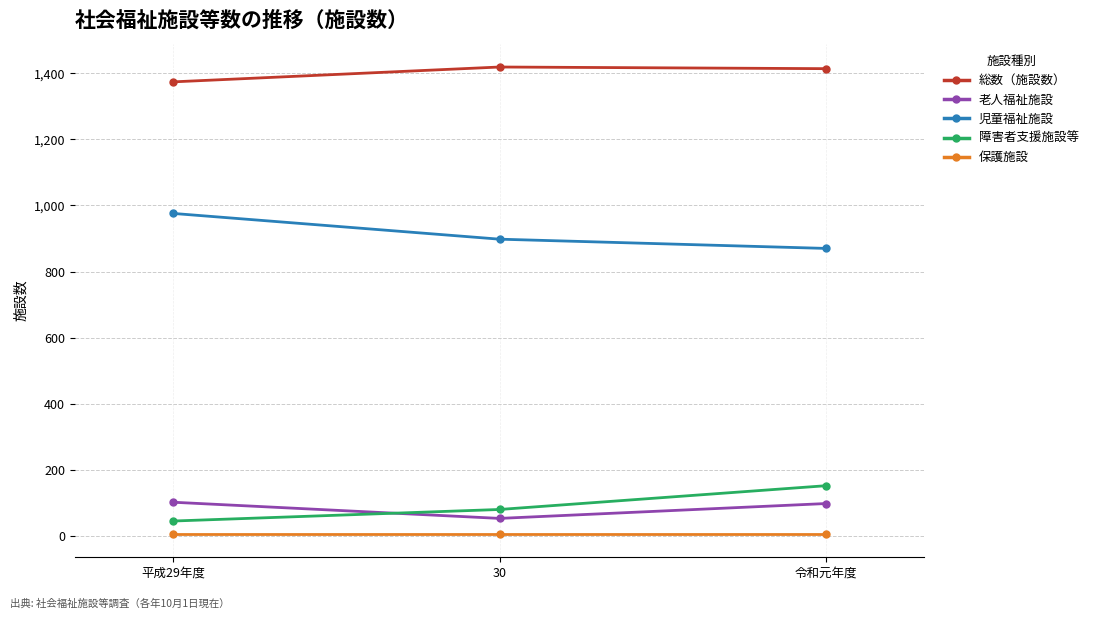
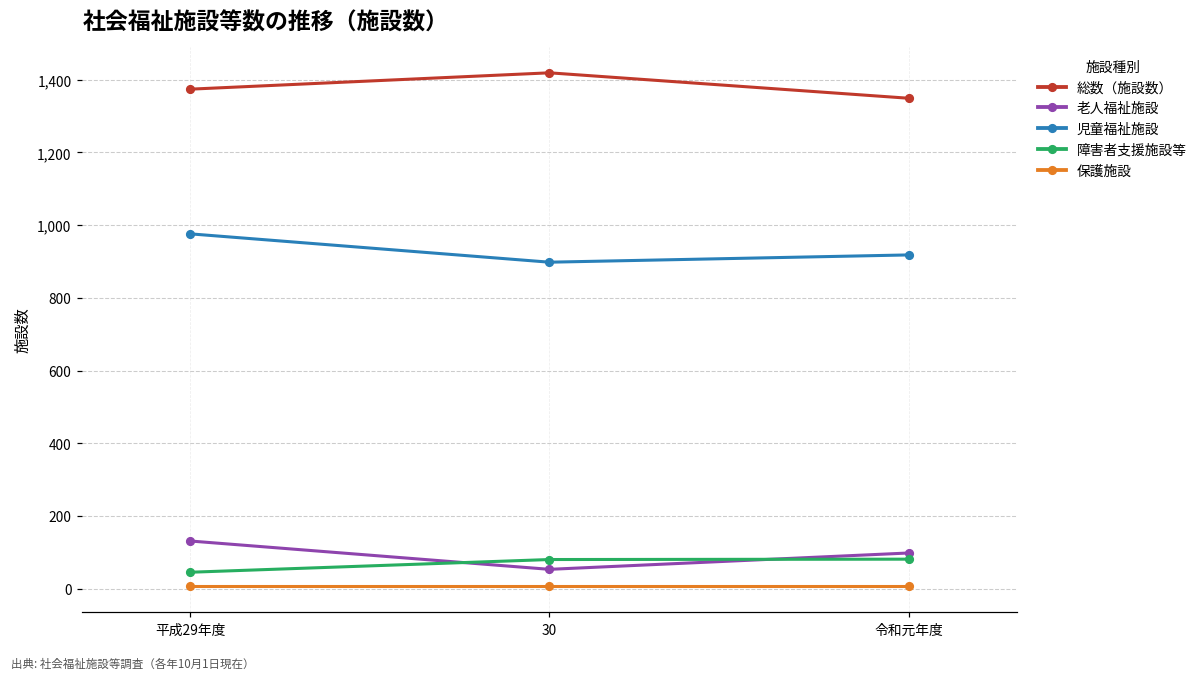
  {
    "総数（施設数）": {
      "平成29年度": "1,370",
      "30": "1,420",
-     "令和元年度": "1,410"
+     "令和元年度": "1,350"
    },
    "老人福祉施設": {
-     "平成29年度": "100",
+     "平成29年度": "130",
      "30": "50",
      "令和元年度": "100"
    },
    "児童福祉施設": {
      "平成29年度": "980",
      "30": "900",
-     "令和元年度": "870"
+     "令和元年度": "920"
    },
    "障害者支援施設等": {
      "平成29年度": "50",
      "30": "80",
-     "令和元年度": "150"
+     "令和元年度": "80"
    },
    "保護施設": {
      "平成29年度": "10",
      "30": "10",
      "令和元年度": "10"
    }
  }
